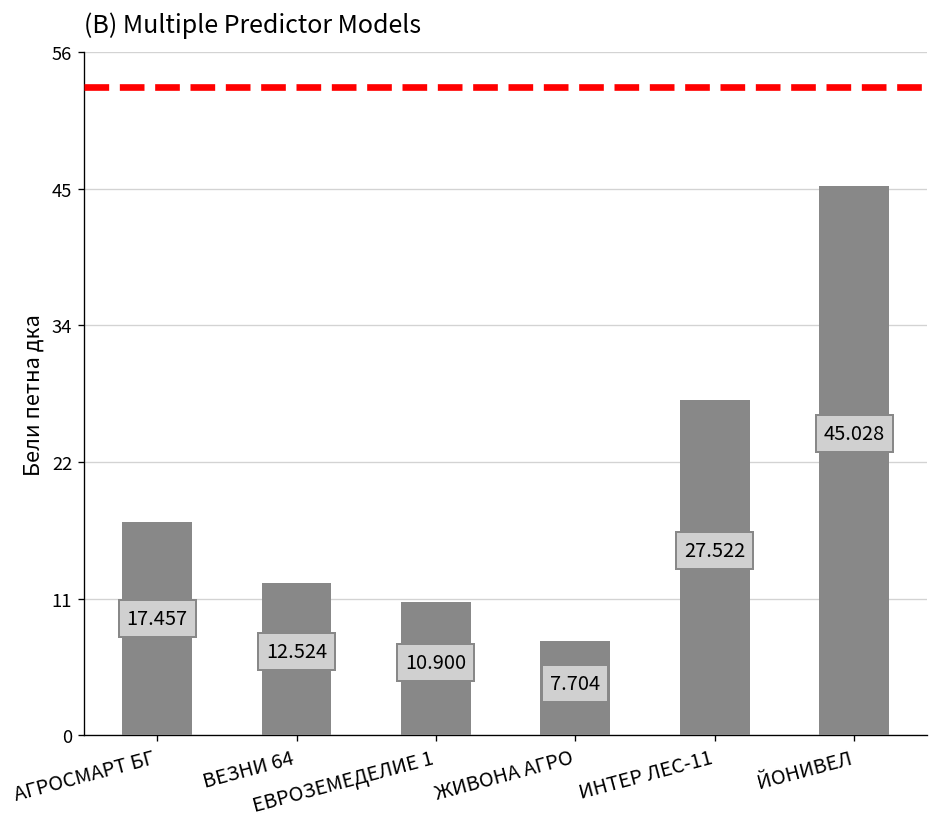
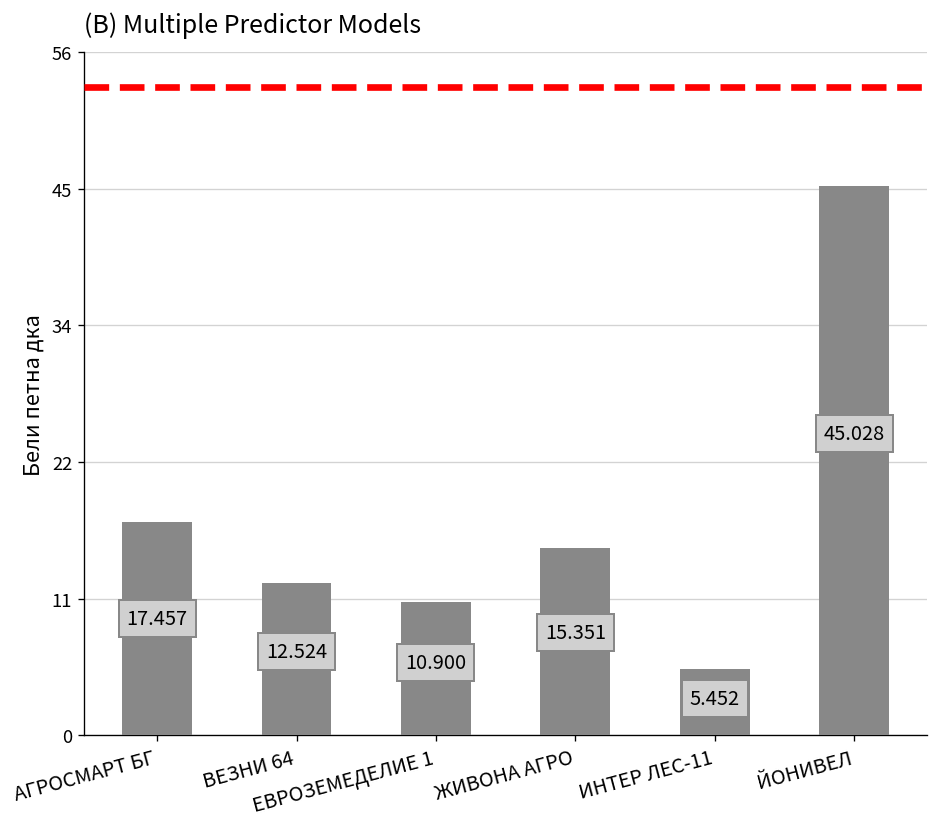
  {
-   "ЖИВОНА АГРО": 7.704,
-   "ИНТЕР ЛЕС-11": 27.522
+   "ЖИВОНА АГРО": 15.351,
+   "ИНТЕР ЛЕС-11": 5.452
  }
